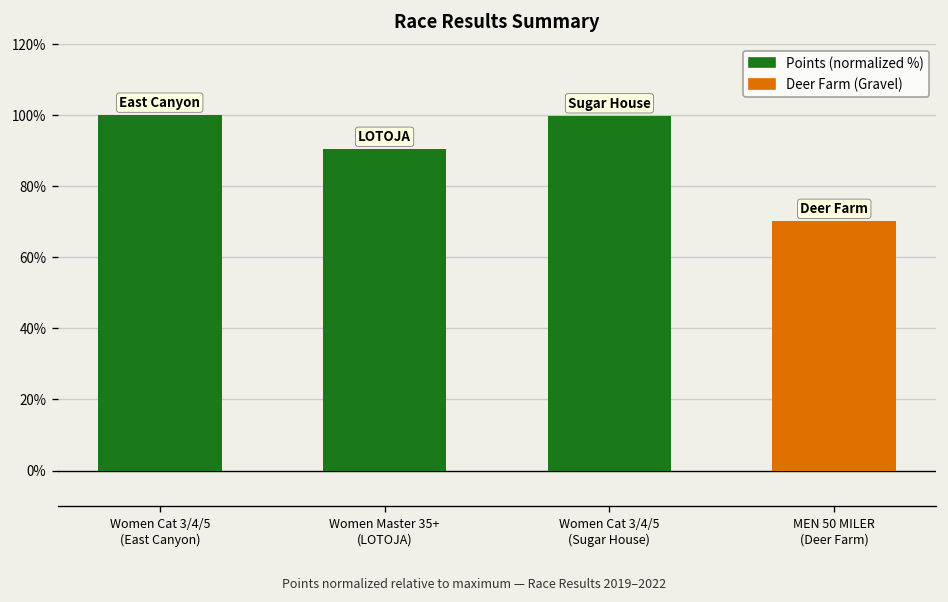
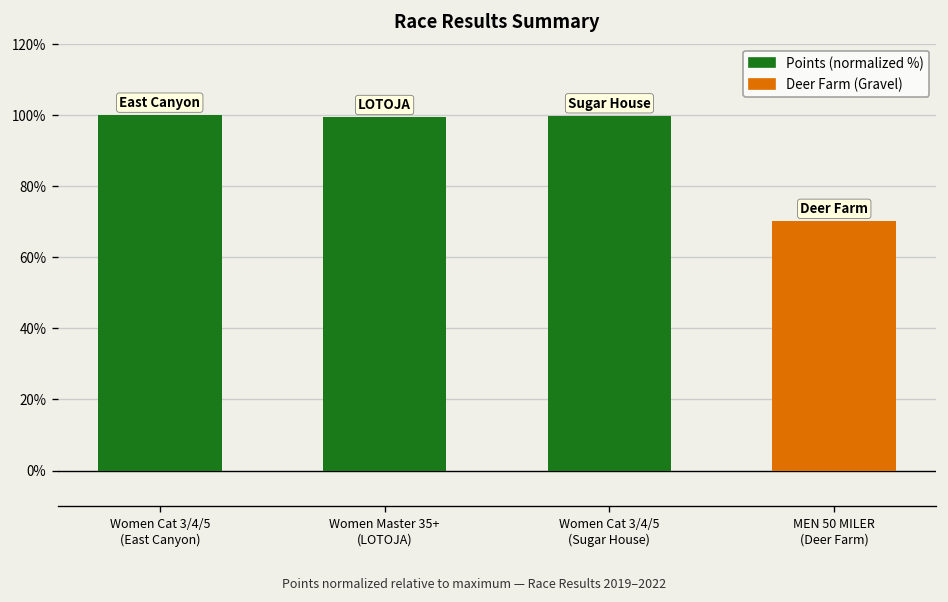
  {
    "Women Cat 3/4/5 (East Canyon)": "100%",
-   "Women Master 35+ (LOTOJA)": "90%",
+   "Women Master 35+ (LOTOJA)": "99%",
    "Women Cat 3/4/5 (Sugar House)": "100%",
    "MEN 50 MILER (Deer Farm)": "70%"
  }
